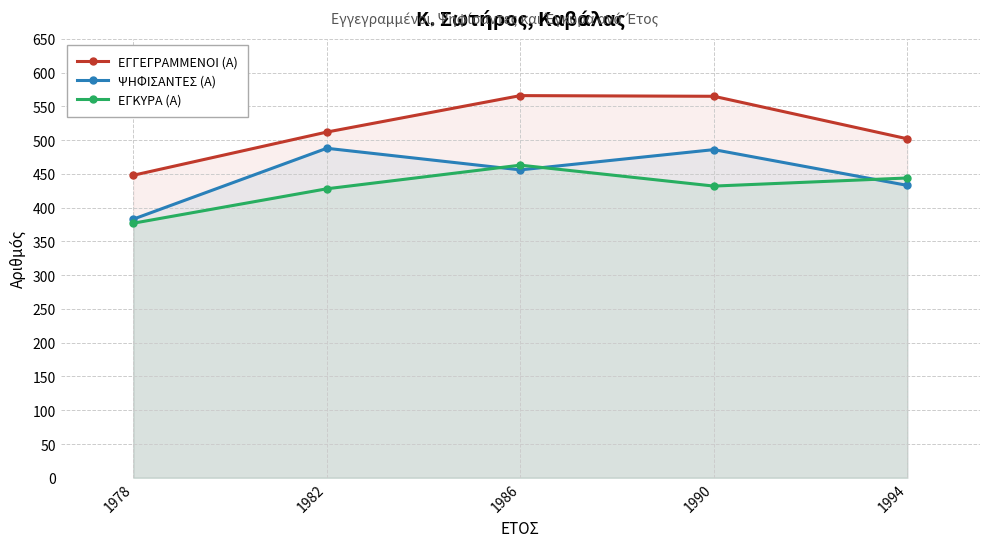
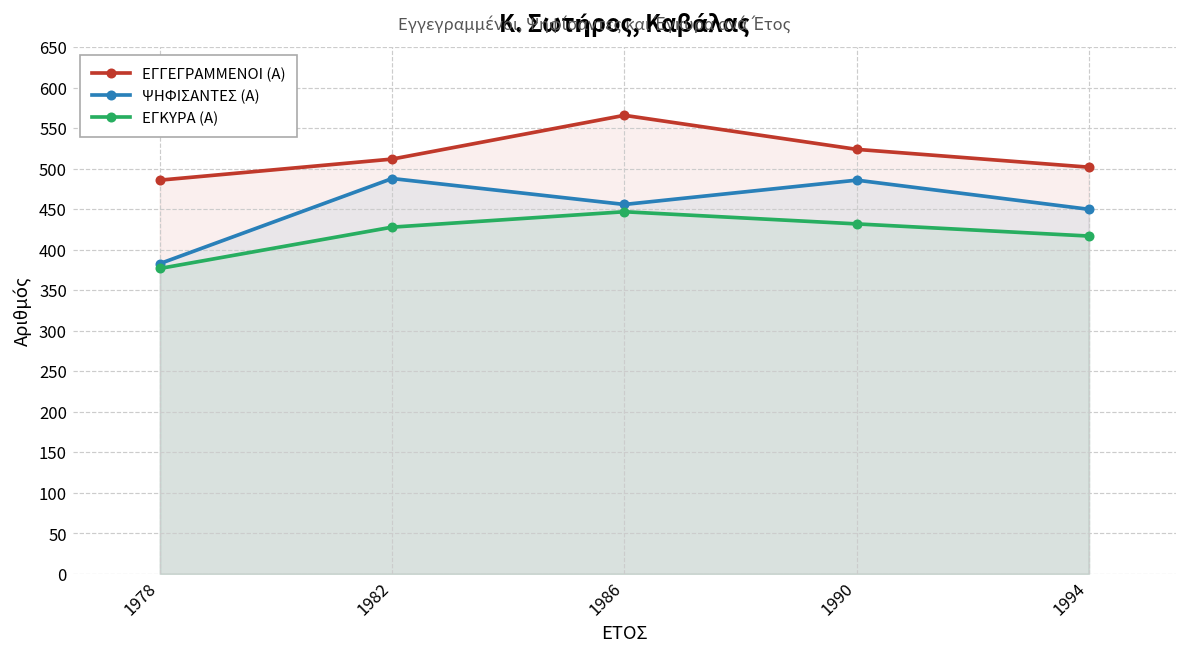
  {
    "ΕΓΓΕΓΡΑΜΜΕΝΟΙ (Α)": {
-     "1978": 450,
+     "1978": 490,
      "1982": 510,
      "1986": 570,
-     "1990": 570,
+     "1990": 520,
      "1994": 500
    },
    "ΨΗΦΙΣΑΝΤΕΣ (Α)": {
      "1978": 380,
      "1982": 490,
      "1986": 460,
      "1990": 490,
-     "1994": 430
+     "1994": 450
    },
    "ΕΓΚΥΡΑ (Α)": {
      "1978": 380,
      "1982": 430,
-     "1986": 460,
+     "1986": 450,
      "1990": 430,
-     "1994": 440
+     "1994": 420
    }
  }
